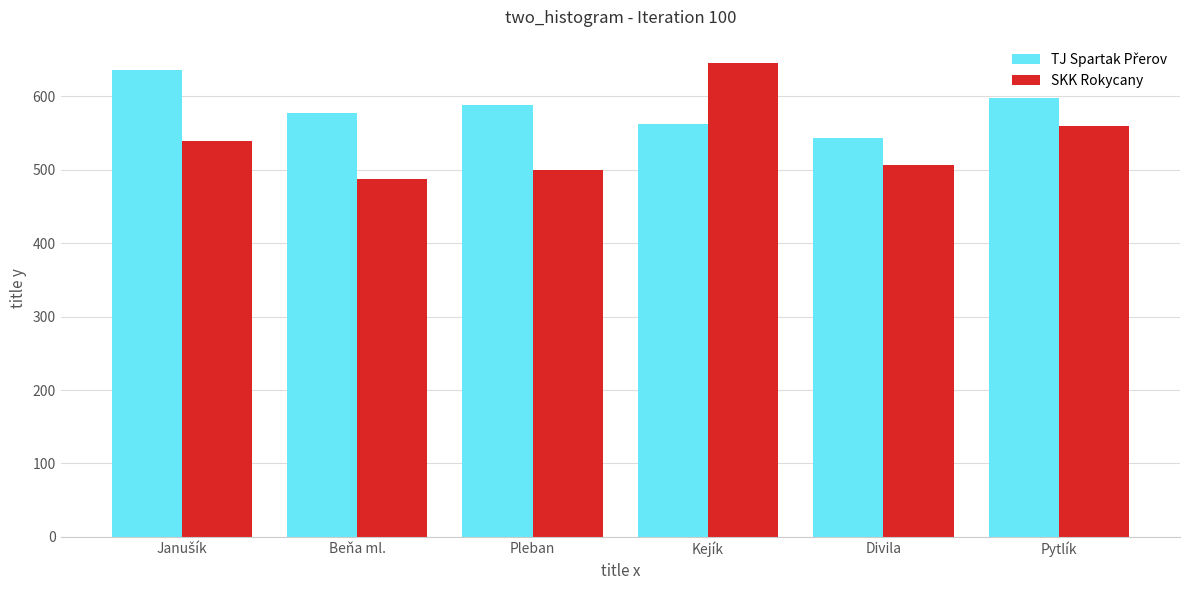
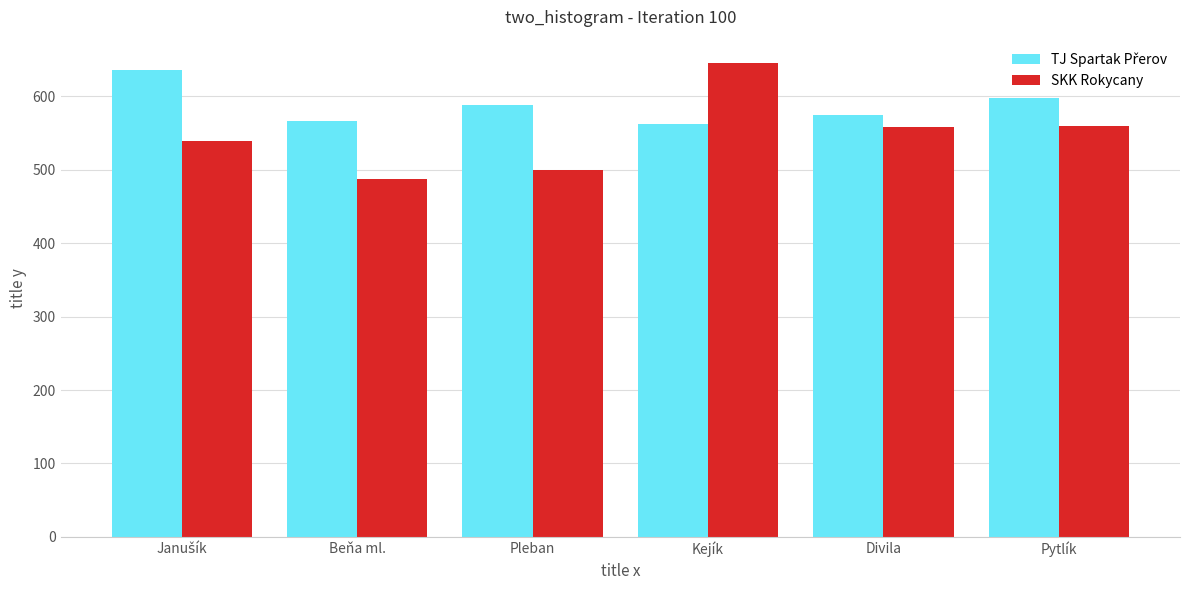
  {
    "TJ Spartak Přerov": {
      "Janušík": 640,
-     "Beňa ml.": 580,
+     "Beňa ml.": 570,
      "Pleban": 590,
      "Kejík": 560,
-     "Divila": 540,
+     "Divila": 570,
      "Pytlík": 600
    },
    "SKK Rokycany": {
      "Janušík": 540,
      "Beňa ml.": 490,
      "Pleban": 500,
      "Kejík": 650,
-     "Divila": 510,
+     "Divila": 560,
      "Pytlík": 560
    }
  }
